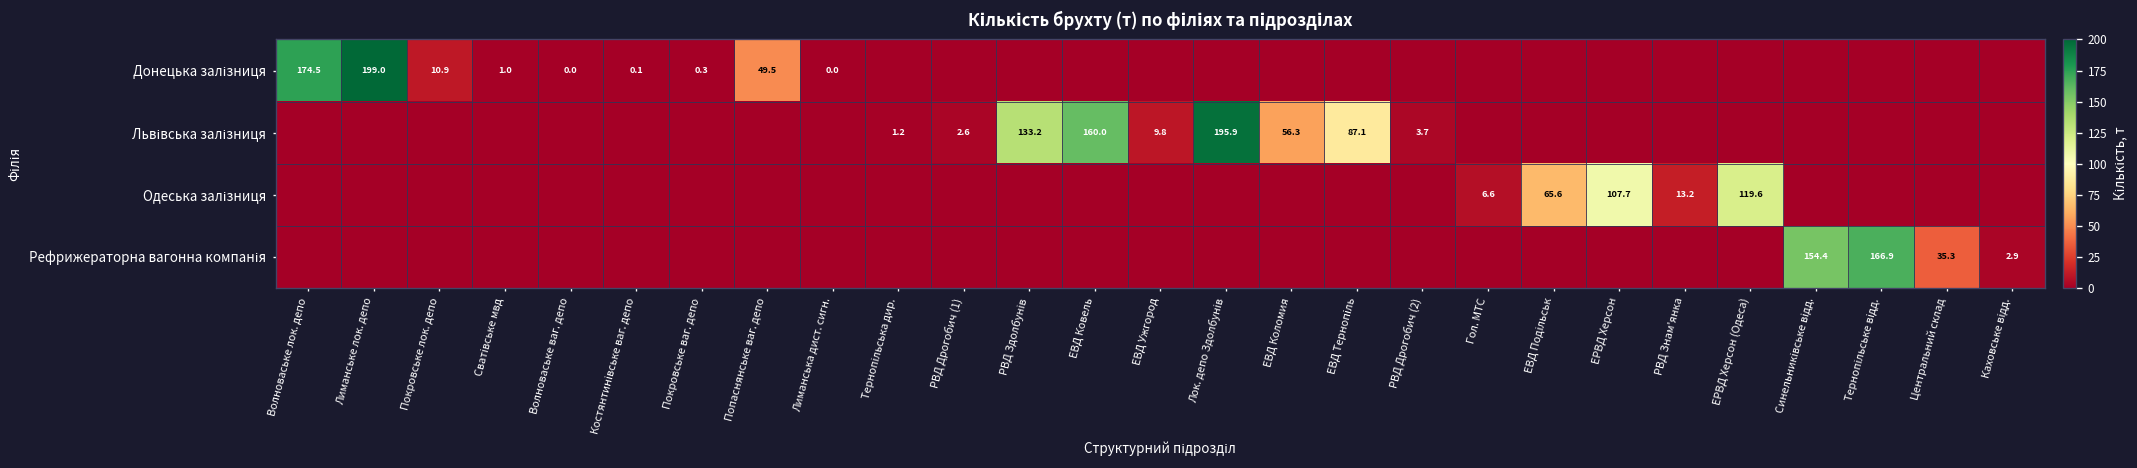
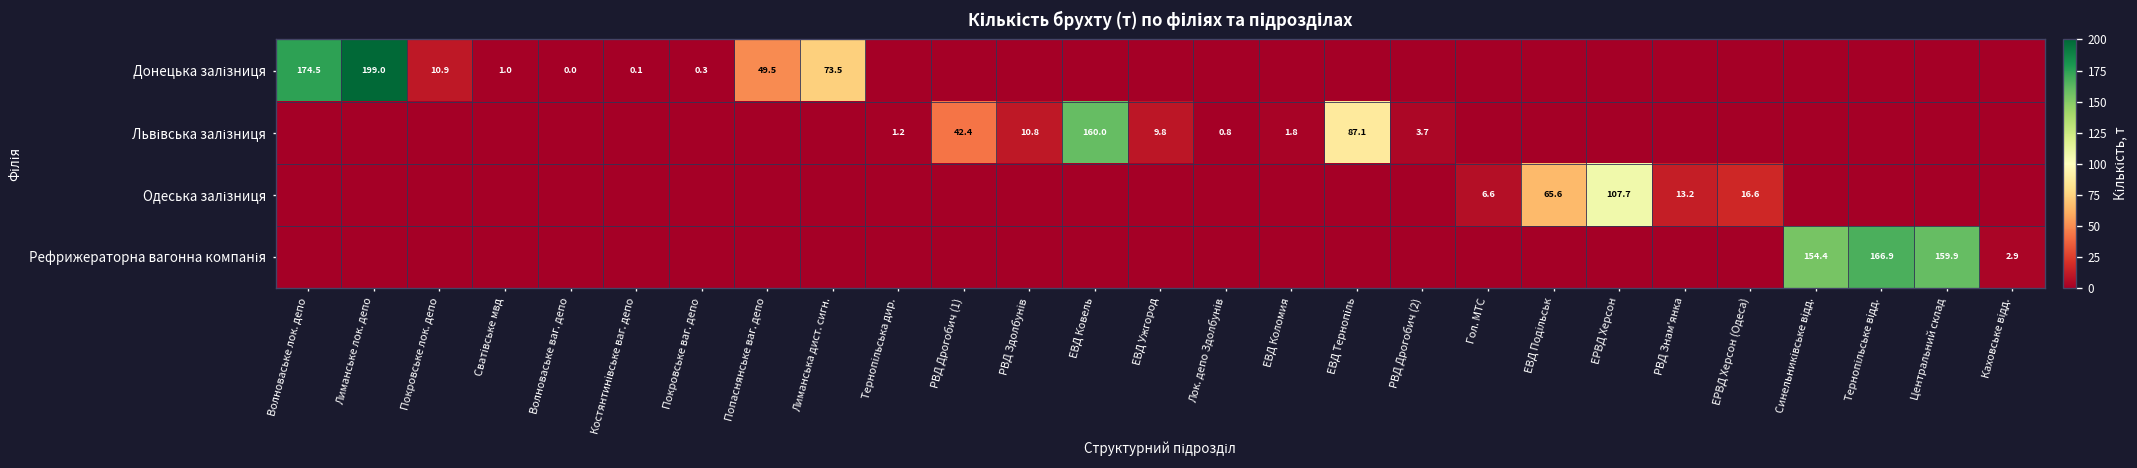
  {
    "Донецька залізниця": {
      "Волноваське лок. депо": 174.5,
      "Лиманське лок. депо": 199.0,
      "Покровське лок. депо": 10.9,
      "Сватівське мвд": 1.0,
      "Волноваське ваг. депо": 0.0,
      "Костянтинівське ваг. депо": 0.1,
      "Покровське ваг. депо": 0.3,
      "Попаснянське ваг. депо": 49.5,
-     "Лиманська дист. сигн.": 0.0
+     "Лиманська дист. сигн.": 73.5
    },
    "Львівська залізниця": {
      "Тернопільська дир.": 1.2,
-     "РВД Дрогобич (1)": 2.6,
-     "РВД Здолбунів": 133.2,
+     "РВД Дрогобич (1)": 42.4,
+     "РВД Здолбунів": 10.8,
      "ЕВД Ковель": 160.0,
      "ЕВД Ужгород": 9.8,
-     "Лок. депо Здолбунів": 195.9,
-     "ЕВД Коломия": 56.3,
+     "Лок. депо Здолбунів": 0.8,
+     "ЕВД Коломия": 1.8,
      "ЕВД Тернопіль": 87.1,
      "РВД Дрогобич (2)": 3.7
    },
    "Одеська залізниця": {
      "Гол. МТС": 6.6,
      "ЕВД Подільськ": 65.6,
      "ЕРВД Херсон": 107.7,
      "РВД Знам'янка": 13.2,
-     "ЕРВД Херсон (Одеса)": 119.6
+     "ЕРВД Херсон (Одеса)": 16.6
    },
    "Рефрижераторна вагонна компанія": {
      "Синельниківське відд.": 154.4,
      "Тернопільське відд.": 166.9,
-     "Центральний склад": 35.3,
+     "Центральний склад": 159.9,
      "Каховське відд.": 2.9
    }
  }
